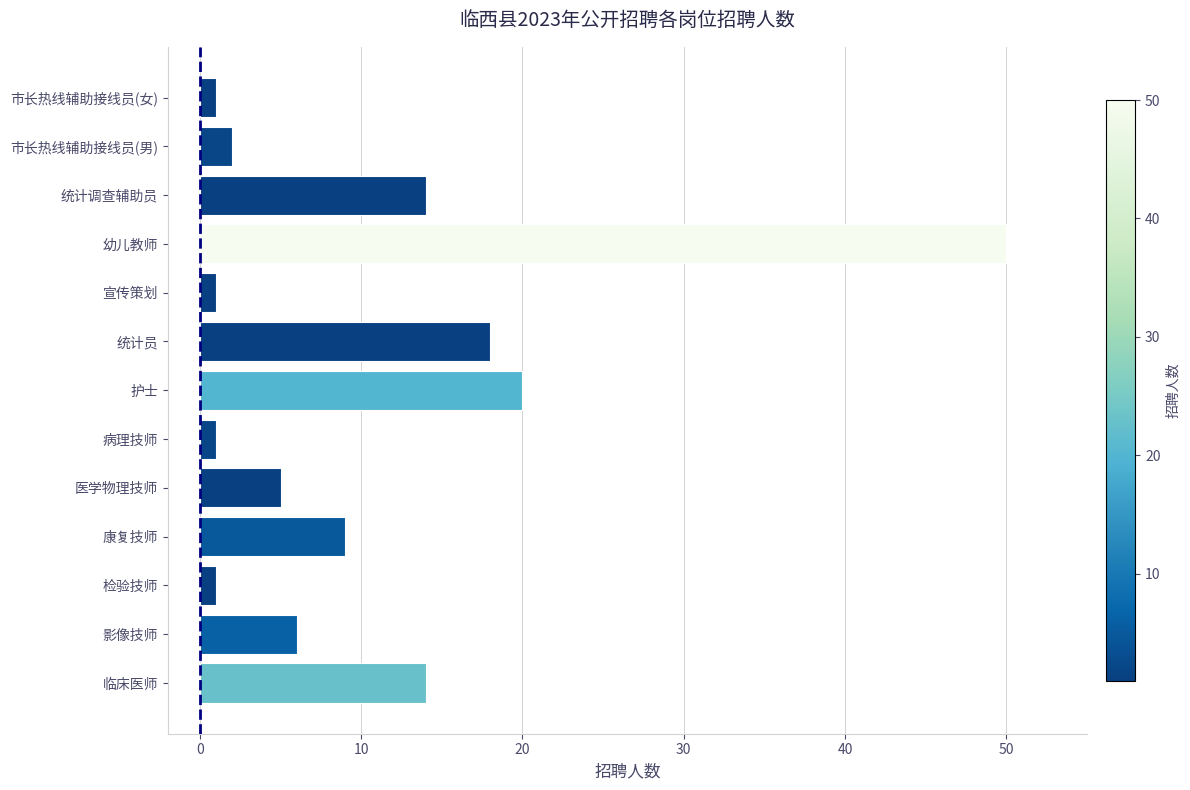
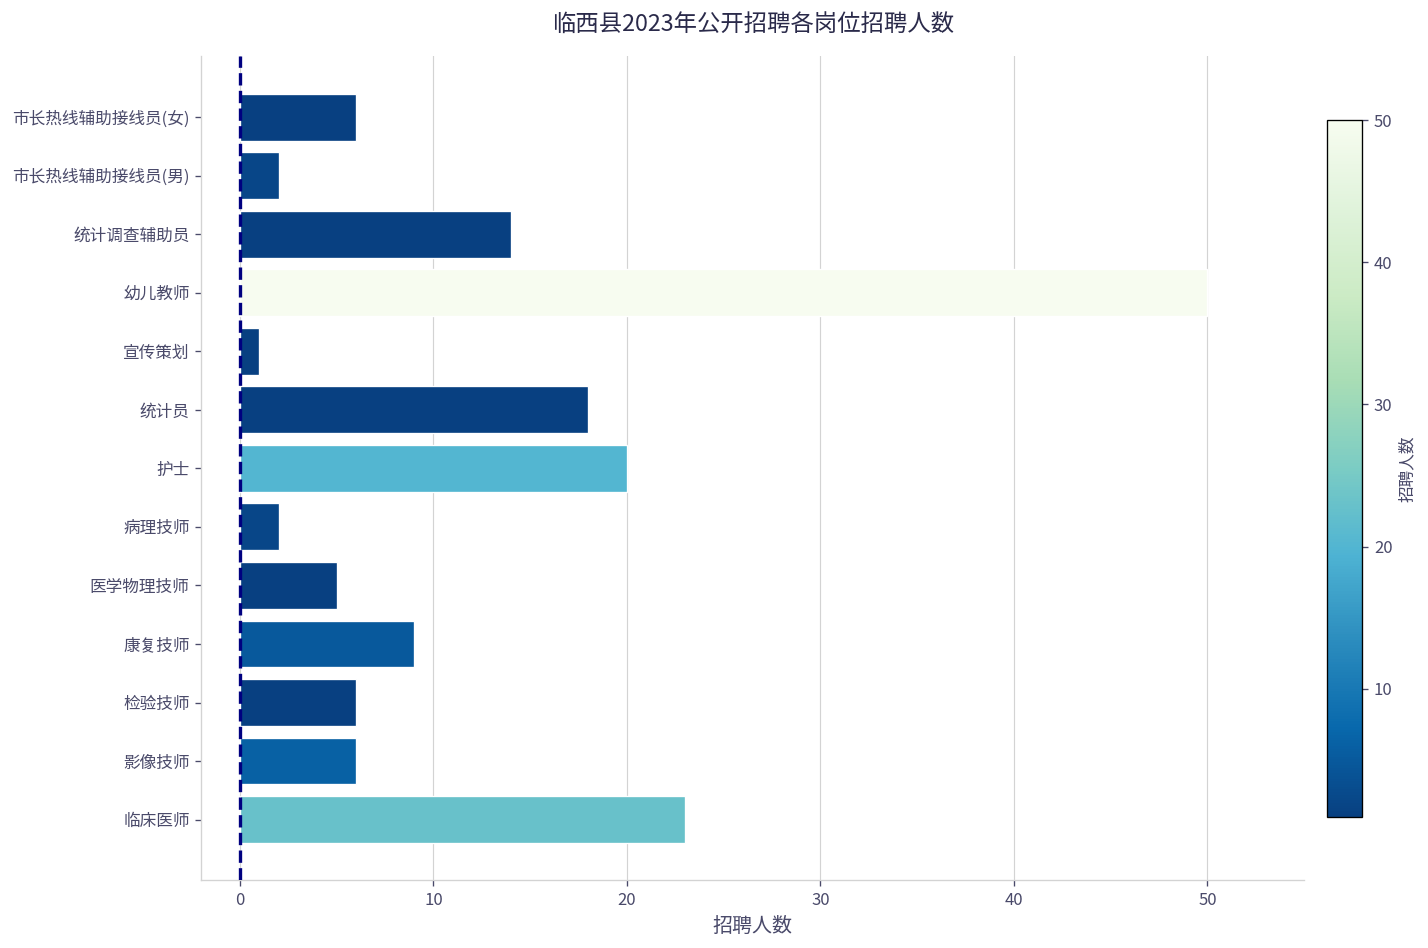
  {
-   "市长热线辅助接线员(女)": 1,
+   "市长热线辅助接线员(女)": 6,
    "市长热线辅助接线员(男)": 2,
    "统计调查辅助员": 14,
    "幼儿教师": 50,
    "宣传策划": 1,
    "统计员": 18,
    "护士": 20,
-   "病理技师": 1,
+   "病理技师": 2,
    "医学物理技师": 5,
    "康复技师": 9,
-   "检验技师": 1,
+   "检验技师": 6,
    "影像技师": 6,
-   "临床医师": 14
+   "临床医师": 23
  }
